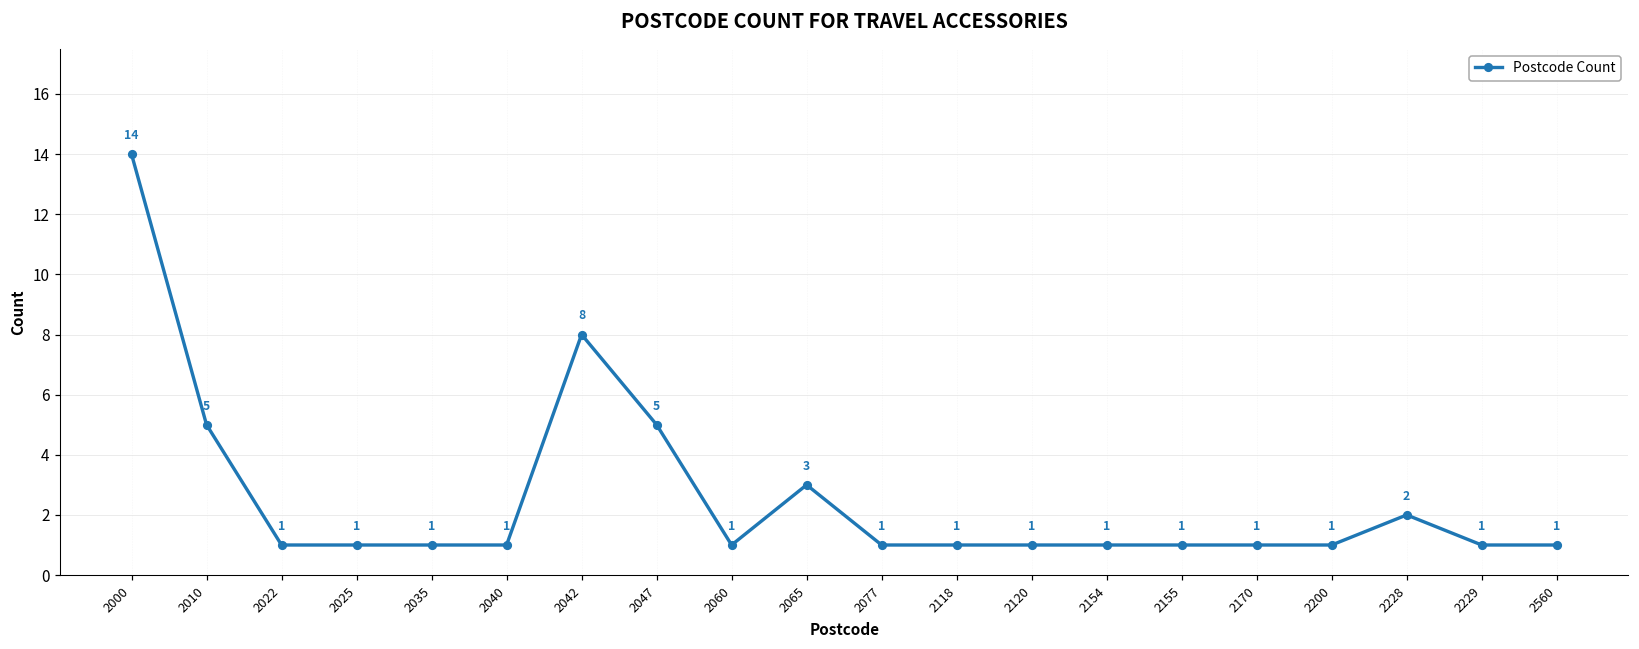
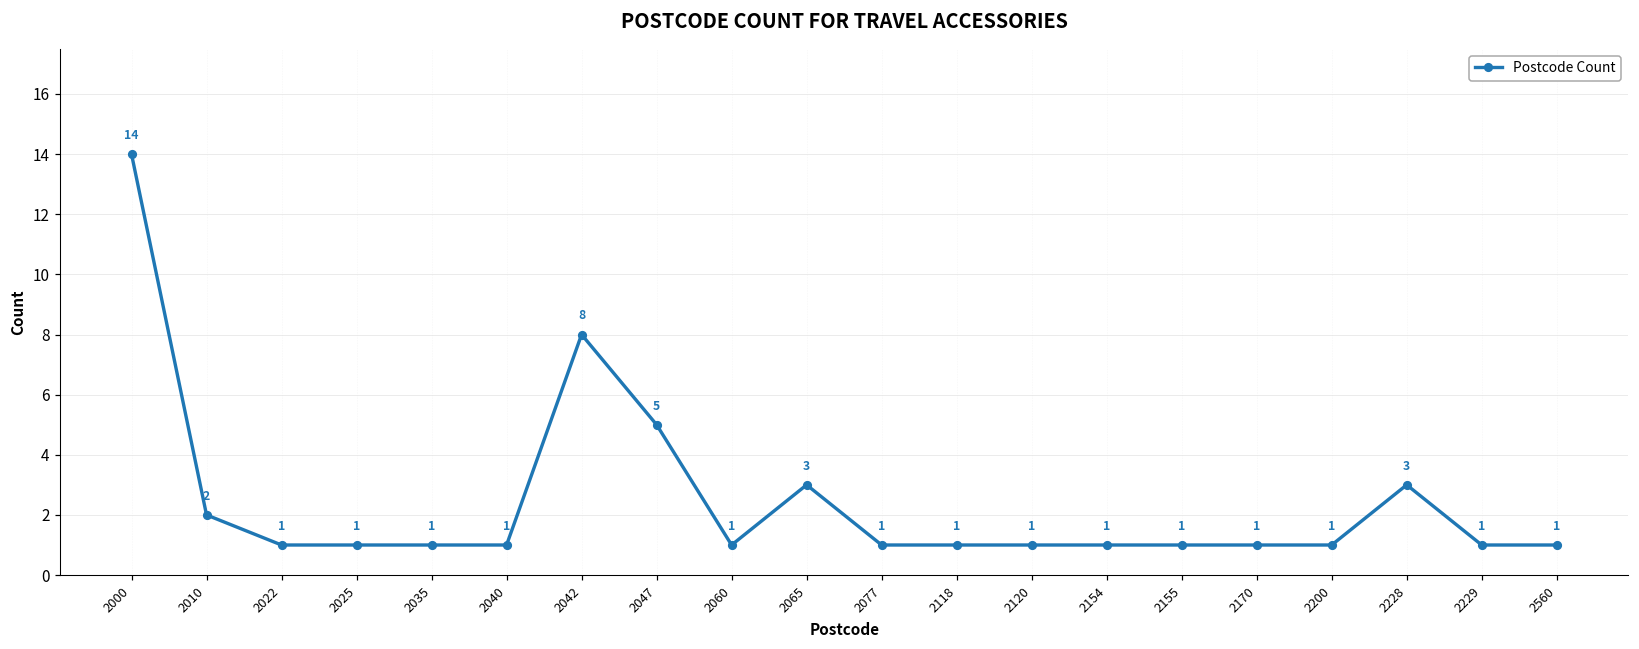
  {
    "2000": 14,
-   "2010": 5,
+   "2010": 2,
    "2022": 1,
    "2025": 1,
    "2035": 1,
    "2040": 1,
    "2042": 8,
    "2047": 5,
    "2060": 1,
    "2065": 3,
    "2077": 1,
    "2118": 1,
    "2120": 1,
    "2154": 1,
    "2155": 1,
    "2170": 1,
    "2200": 1,
-   "2228": 2,
+   "2228": 3,
    "2229": 1,
    "2560": 1
  }
